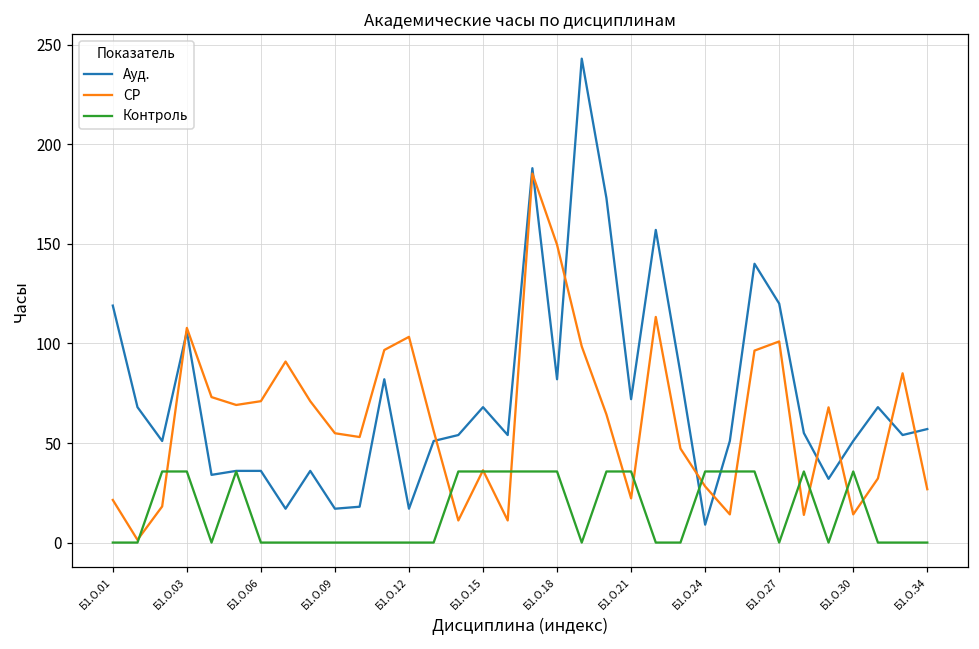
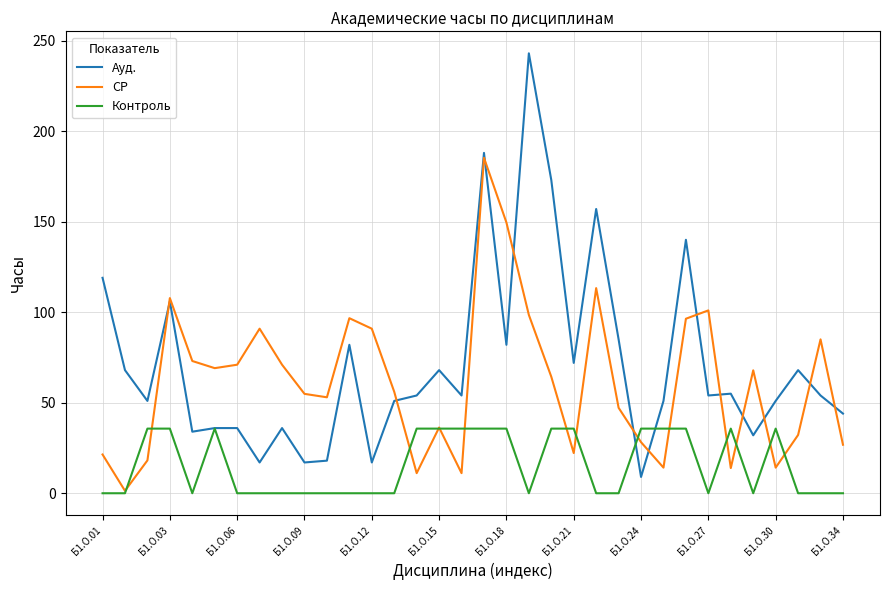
  {
    "Ауд.": {
      "Б1.О.01": 119,
      "Б1.О.03": 106,
      "Б1.О.06": 36,
      "Б1.О.09": 17,
      "Б1.О.12": 17,
      "Б1.О.15": 68,
      "Б1.О.18": 82,
      "Б1.О.21": 72,
      "Б1.О.24": 9,
-     "Б1.О.27": 120,
+     "Б1.О.27": 54,
      "Б1.О.30": 51,
-     "Б1.О.34": 57
+     "Б1.О.34": 44
    },
    "СР": {
      "Б1.О.01": 21,
      "Б1.О.03": 108,
      "Б1.О.06": 71,
      "Б1.О.09": 55,
-     "Б1.О.12": 103,
+     "Б1.О.12": 91,
      "Б1.О.18": 150,
      "Б1.О.21": 22,
      "Б1.О.24": 28,
      "Б1.О.27": 101,
      "Б1.О.30": 14,
      "Б1.О.34": 27
    },
    "Контроль": {
      "Б1.О.01": 0,
      "Б1.О.03": 36,
      "Б1.О.06": 0,
      "Б1.О.09": 0,
      "Б1.О.12": 0,
      "Б1.О.18": 36,
      "Б1.О.21": 36,
      "Б1.О.24": 36,
      "Б1.О.27": 0,
      "Б1.О.30": 36,
      "Б1.О.34": 0
    }
  }
